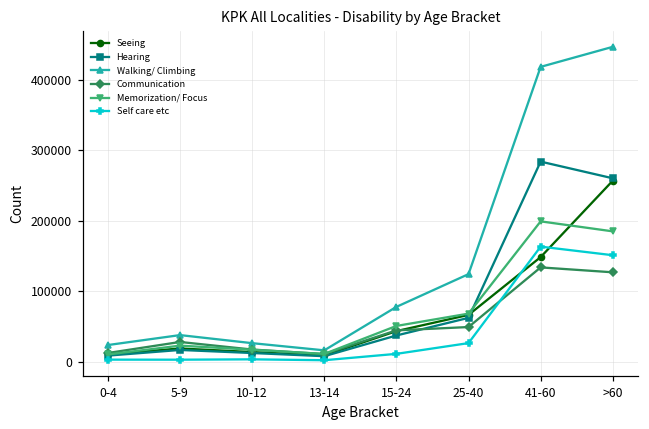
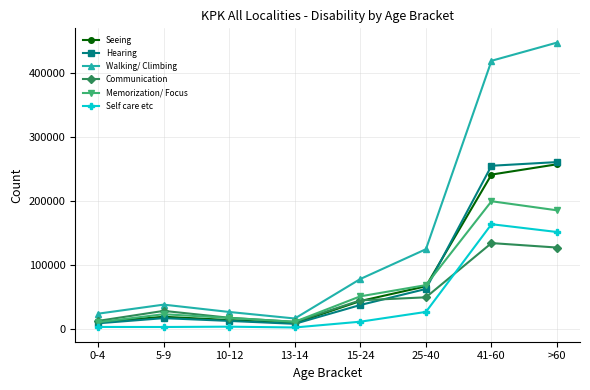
  {
    "Seeing": {
-     "41-60": 150000
+     "41-60": 240000
    },
    "Hearing": {
      "15-24": 40000,
      "25-40": 60000,
-     "41-60": 280000
+     "41-60": 250000
    }
  }
